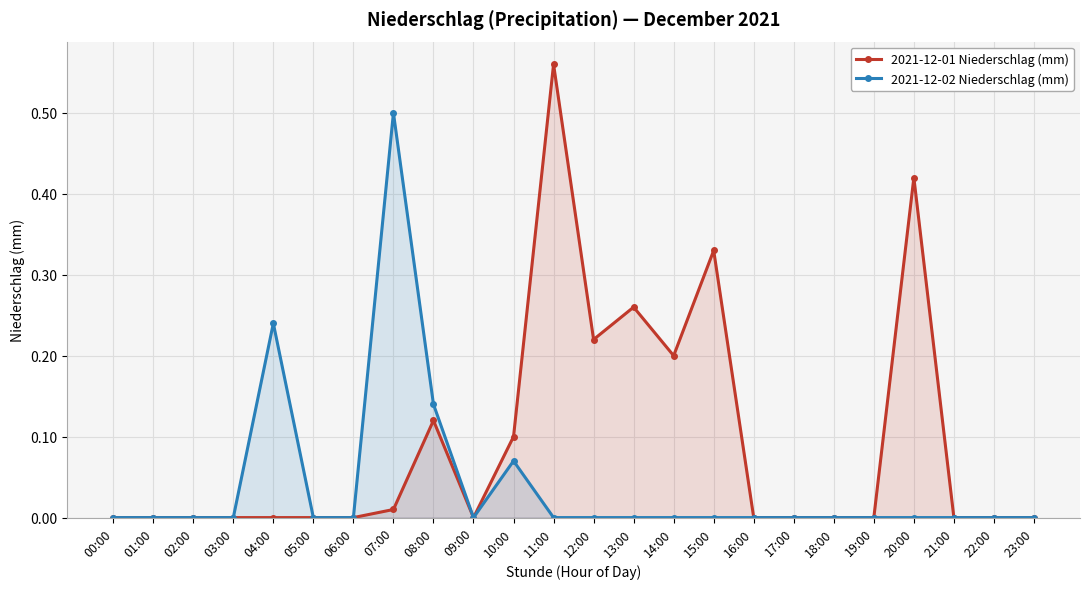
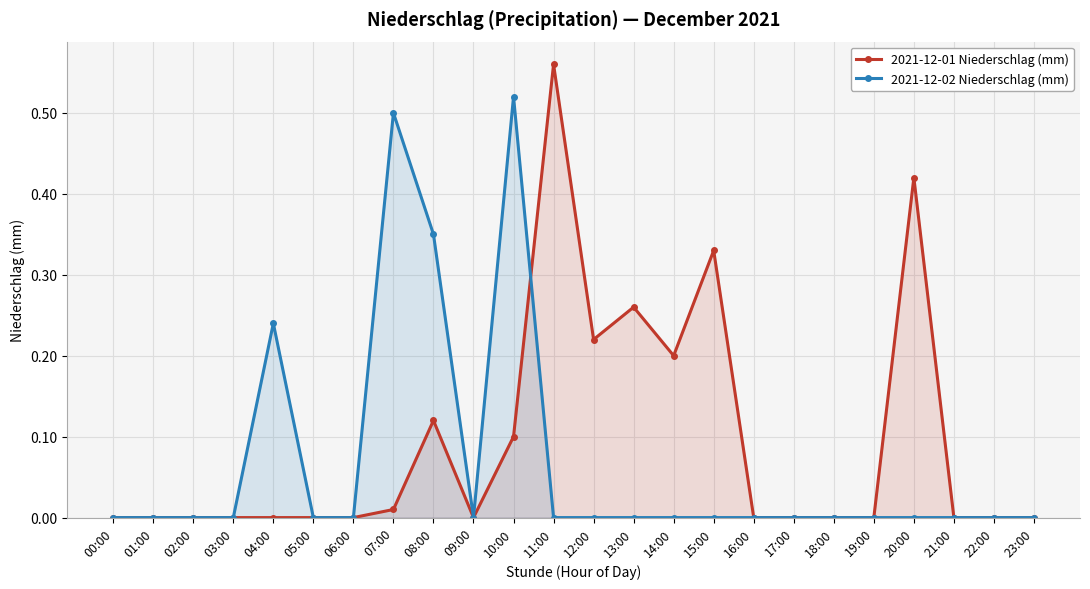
  {
    "2021-12-01 Niederschlag (mm)": {
      "04:00": 0.00,
      "07:00": 0.01,
      "08:00": 0.12,
      "10:00": 0.10,
      "11:00": 0.56,
      "12:00": 0.22,
      "13:00": 0.26,
      "14:00": 0.20,
      "15:00": 0.33,
      "20:00": 0.42
    },
    "2021-12-02 Niederschlag (mm)": {
      "04:00": 0.24,
      "07:00": 0.50,
-     "08:00": 0.14,
-     "10:00": 0.07,
+     "08:00": 0.35,
+     "10:00": 0.52,
      "11:00": 0.00,
      "12:00": 0.00,
      "13:00": 0.00,
      "14:00": 0.00,
      "15:00": 0.00,
      "20:00": 0.00
    }
  }
